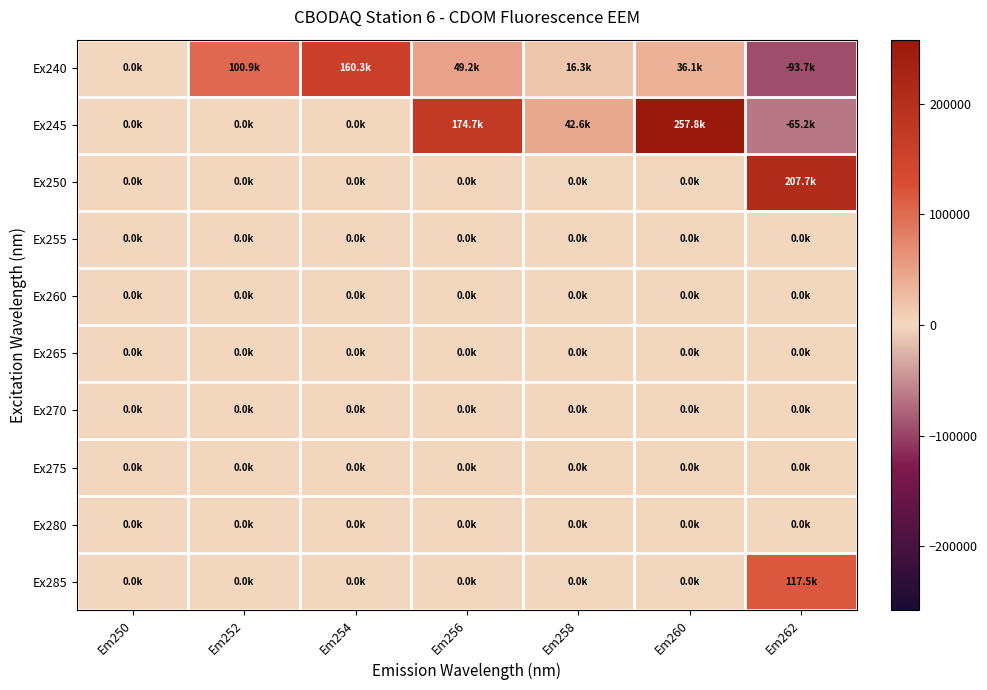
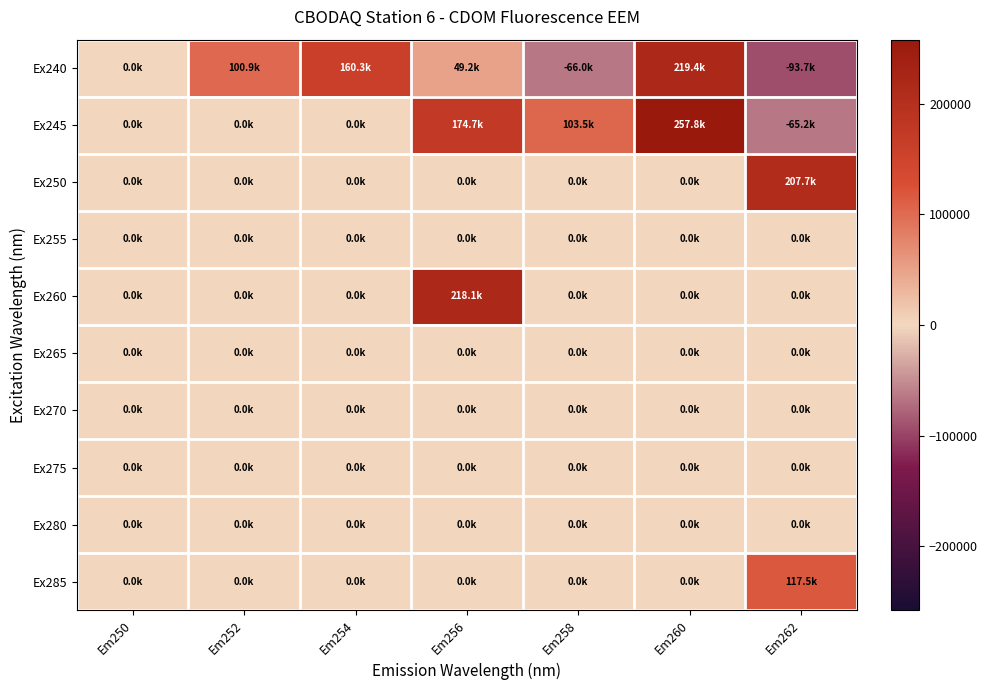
  {
    "Ex240": {
      "Em250": "0.0k",
      "Em252": "100.9k",
      "Em254": "160.3k",
      "Em256": "49.2k",
-     "Em258": "16.3k",
-     "Em260": "36.1k",
+     "Em258": "-66.0k",
+     "Em260": "219.4k",
      "Em262": "-93.7k"
    },
    "Ex245": {
      "Em250": "0.0k",
      "Em252": "0.0k",
      "Em254": "0.0k",
      "Em256": "174.7k",
-     "Em258": "42.6k",
+     "Em258": "103.5k",
      "Em260": "257.8k",
      "Em262": "-65.2k"
    },
    "Ex250": {
      "Em250": "0.0k",
      "Em252": "0.0k",
      "Em254": "0.0k",
      "Em256": "0.0k",
      "Em258": "0.0k",
      "Em260": "0.0k",
      "Em262": "207.7k"
    },
    "Ex255": {
      "Em250": "0.0k",
      "Em252": "0.0k",
      "Em254": "0.0k",
      "Em256": "0.0k",
      "Em258": "0.0k",
      "Em260": "0.0k",
      "Em262": "0.0k"
    },
    "Ex260": {
      "Em250": "0.0k",
      "Em252": "0.0k",
      "Em254": "0.0k",
-     "Em256": "0.0k",
+     "Em256": "218.1k",
      "Em258": "0.0k",
      "Em260": "0.0k",
      "Em262": "0.0k"
    },
    "Ex265": {
      "Em250": "0.0k",
      "Em252": "0.0k",
      "Em254": "0.0k",
      "Em256": "0.0k",
      "Em258": "0.0k",
      "Em260": "0.0k",
      "Em262": "0.0k"
    },
    "Ex270": {
      "Em250": "0.0k",
      "Em252": "0.0k",
      "Em254": "0.0k",
      "Em256": "0.0k",
      "Em258": "0.0k",
      "Em260": "0.0k",
      "Em262": "0.0k"
    },
    "Ex275": {
      "Em250": "0.0k",
      "Em252": "0.0k",
      "Em254": "0.0k",
      "Em256": "0.0k",
      "Em258": "0.0k",
      "Em260": "0.0k",
      "Em262": "0.0k"
    },
    "Ex280": {
      "Em250": "0.0k",
      "Em252": "0.0k",
      "Em254": "0.0k",
      "Em256": "0.0k",
      "Em258": "0.0k",
      "Em260": "0.0k",
      "Em262": "0.0k"
    },
    "Ex285": {
      "Em250": "0.0k",
      "Em252": "0.0k",
      "Em254": "0.0k",
      "Em256": "0.0k",
      "Em258": "0.0k",
      "Em260": "0.0k",
      "Em262": "117.5k"
    }
  }
